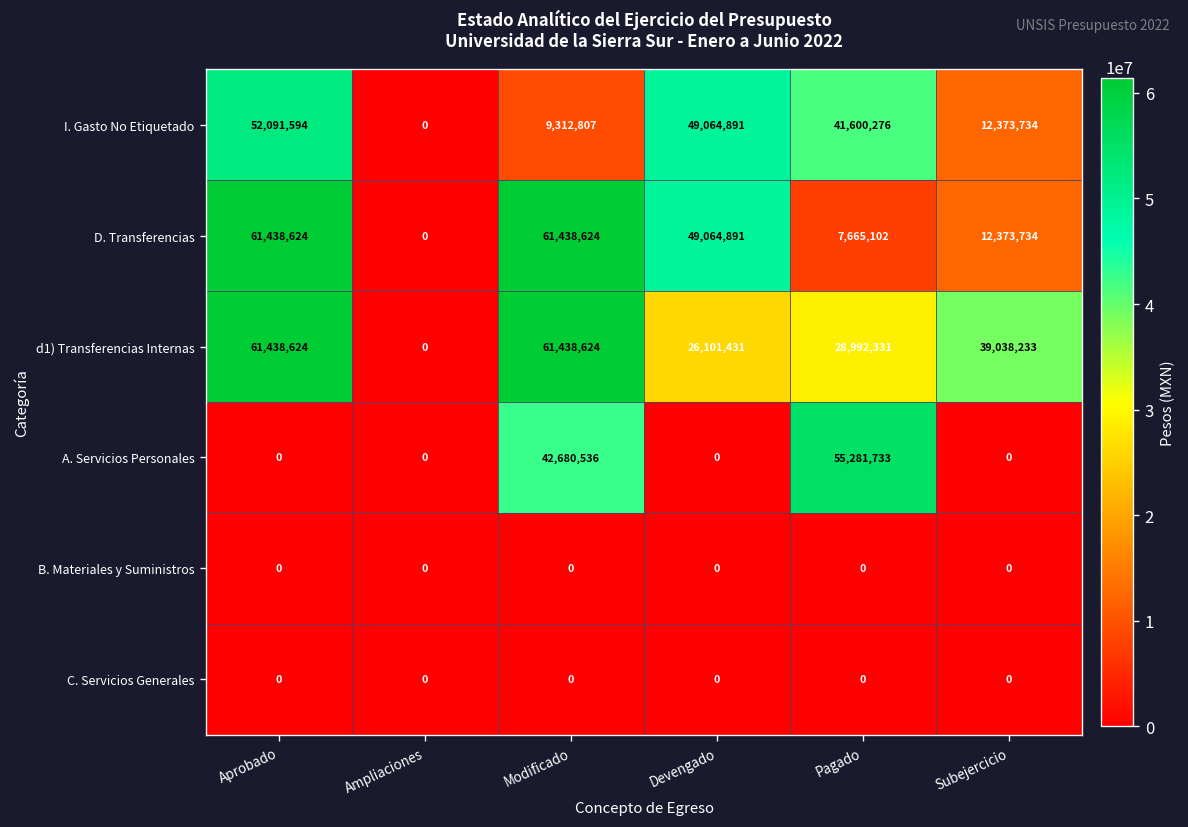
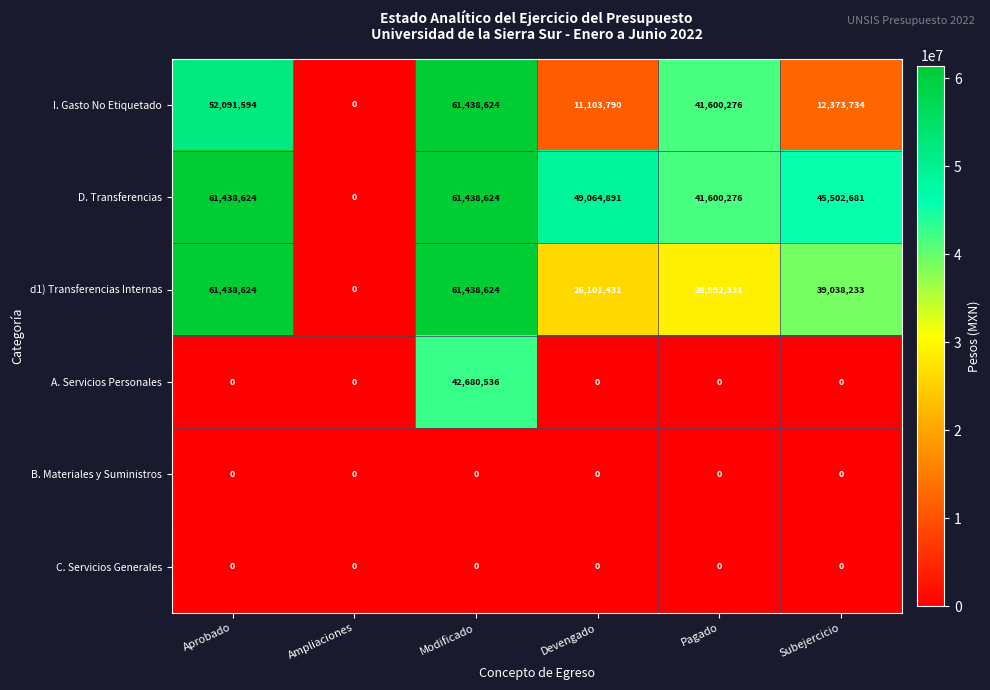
  {
    "I. Gasto No Etiquetado": {
      "Aprobado": "52,091,594",
      "Ampliaciones": "0",
-     "Modificado": "9,312,807",
-     "Devengado": "49,064,891",
+     "Modificado": "61,438,624",
+     "Devengado": "11,103,790",
      "Pagado": "41,600,276",
      "Subejercicio": "12,373,734"
    },
    "D. Transferencias": {
      "Aprobado": "61,438,624",
      "Ampliaciones": "0",
      "Modificado": "61,438,624",
      "Devengado": "49,064,891",
-     "Pagado": "7,665,102",
-     "Subejercicio": "12,373,734"
+     "Pagado": "41,600,276",
+     "Subejercicio": "45,502,681"
    },
    "d1) Transferencias Internas": {
      "Aprobado": "61,438,624",
      "Ampliaciones": "0",
      "Modificado": "61,438,624",
      "Devengado": "26,101,431",
      "Pagado": "28,992,331",
      "Subejercicio": "39,038,233"
    },
    "A. Servicios Personales": {
      "Aprobado": "0",
      "Ampliaciones": "0",
      "Modificado": "42,680,536",
      "Devengado": "0",
-     "Pagado": "55,281,733",
+     "Pagado": "0",
      "Subejercicio": "0"
    },
    "B. Materiales y Suministros": {
      "Aprobado": "0",
      "Ampliaciones": "0",
      "Modificado": "0",
      "Devengado": "0",
      "Pagado": "0",
      "Subejercicio": "0"
    },
    "C. Servicios Generales": {
      "Aprobado": "0",
      "Ampliaciones": "0",
      "Modificado": "0",
      "Devengado": "0",
      "Pagado": "0",
      "Subejercicio": "0"
    }
  }
